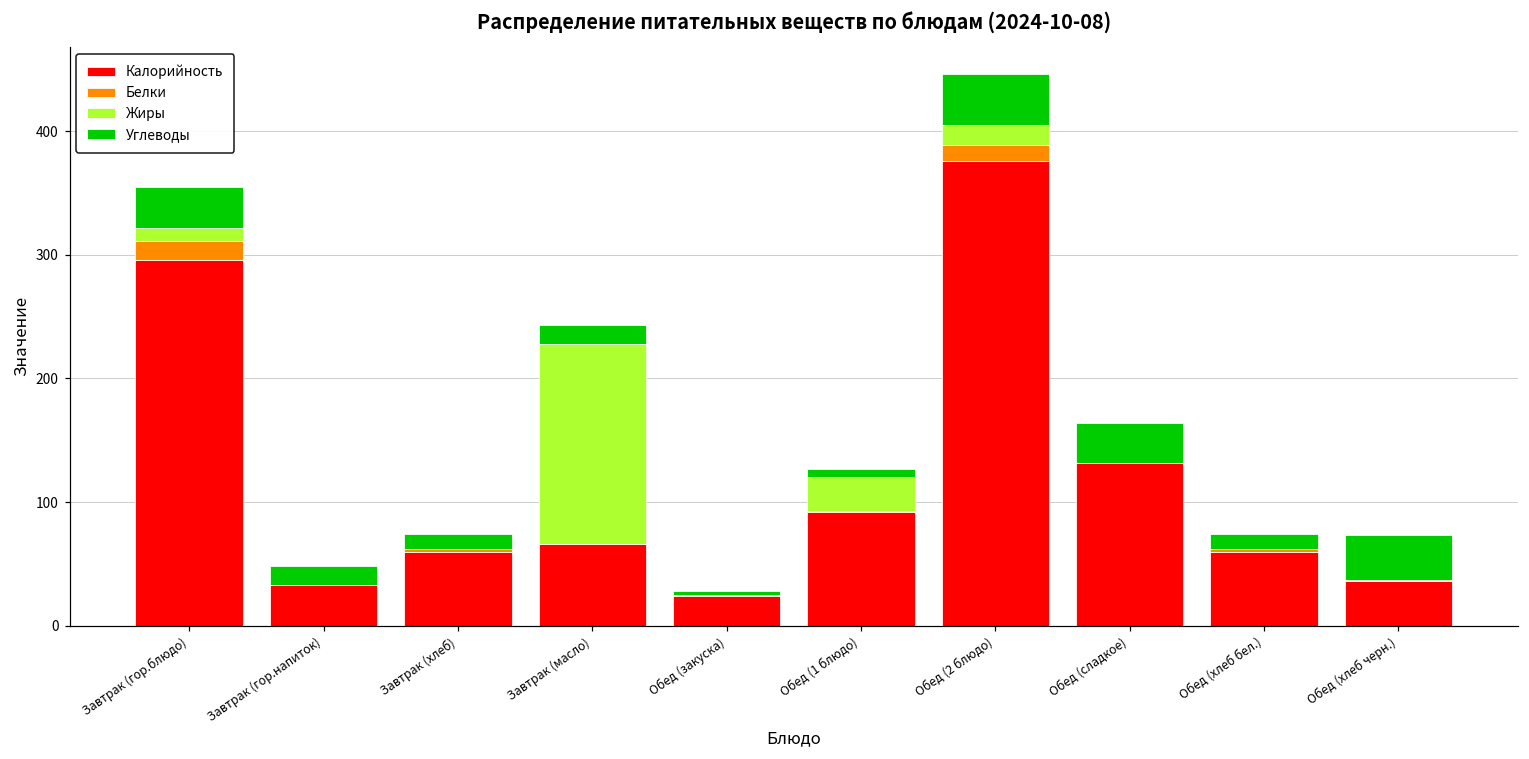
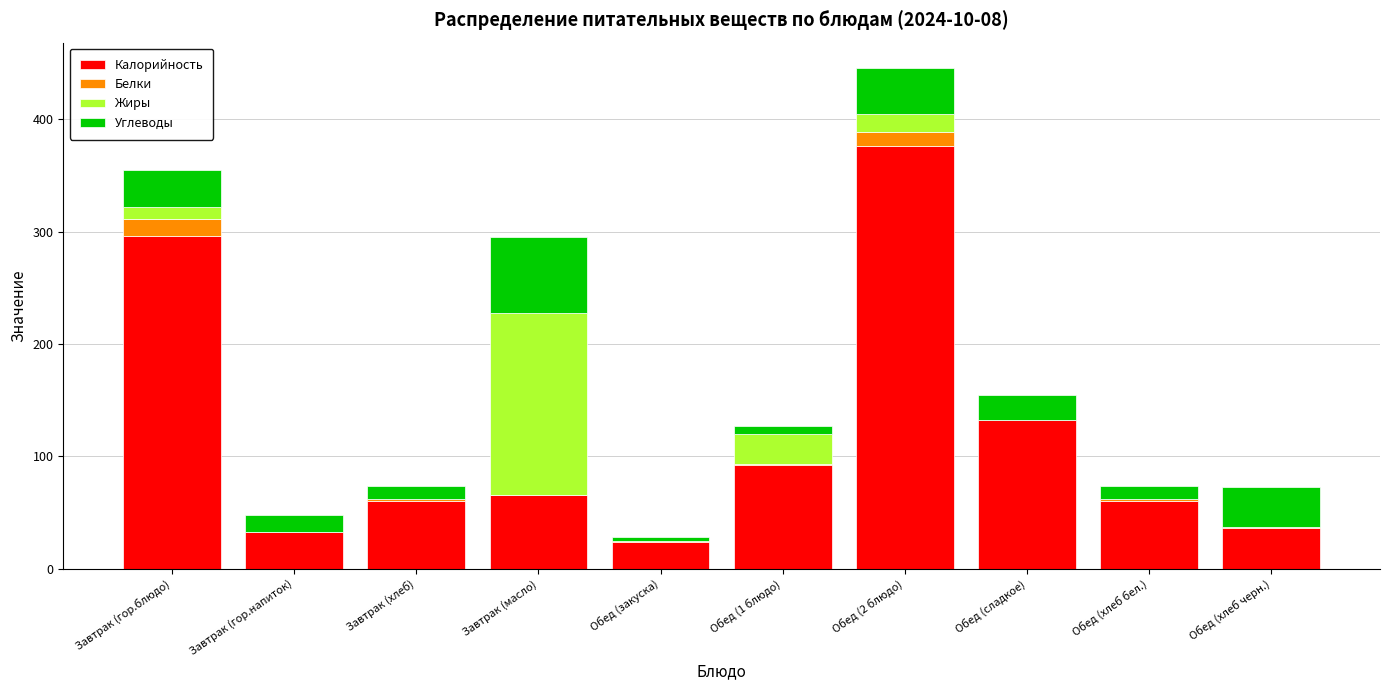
  {
    "Калорийность": {
      "Завтрак (гор.блюдо)": 296,
      "Завтрак (гор.напиток)": 33,
      "Завтрак (хлеб)": 60,
      "Завтрак (масло)": 66,
      "Обед (закуска)": 24,
      "Обед (1 блюдо)": 92,
      "Обед (2 блюдо)": 376,
      "Обед (сладкое)": 132,
      "Обед (хлеб бел.)": 60,
      "Обед (хлеб черн.)": 36
    },
    "Белки": {
      "Завтрак (гор.блюдо)": 15,
      "Завтрак (гор.напиток)": 0,
      "Завтрак (масло)": 0,
      "Обед (2 блюдо)": 13,
      "Обед (сладкое)": 0
    },
    "Жиры": {
      "Завтрак (гор.блюдо)": 11,
      "Завтрак (гор.напиток)": 0,
      "Завтрак (хлеб)": 0,
      "Завтрак (масло)": 162,
      "Обед (закуска)": 0,
      "Обед (1 блюдо)": 27,
      "Обед (2 блюдо)": 16,
      "Обед (сладкое)": 0,
      "Обед (хлеб бел.)": 0,
      "Обед (хлеб черн.)": 0
    },
    "Углеводы": {
      "Завтрак (гор.блюдо)": 33,
      "Завтрак (гор.напиток)": 15,
      "Завтрак (хлеб)": 12,
-     "Завтрак (масло)": 15,
+     "Завтрак (масло)": 67,
      "Обед (закуска)": 3,
      "Обед (1 блюдо)": 7,
      "Обед (2 блюдо)": 41,
-     "Обед (сладкое)": 32,
+     "Обед (сладкое)": 23,
      "Обед (хлеб бел.)": 12,
      "Обед (хлеб черн.)": 36
    }
  }
